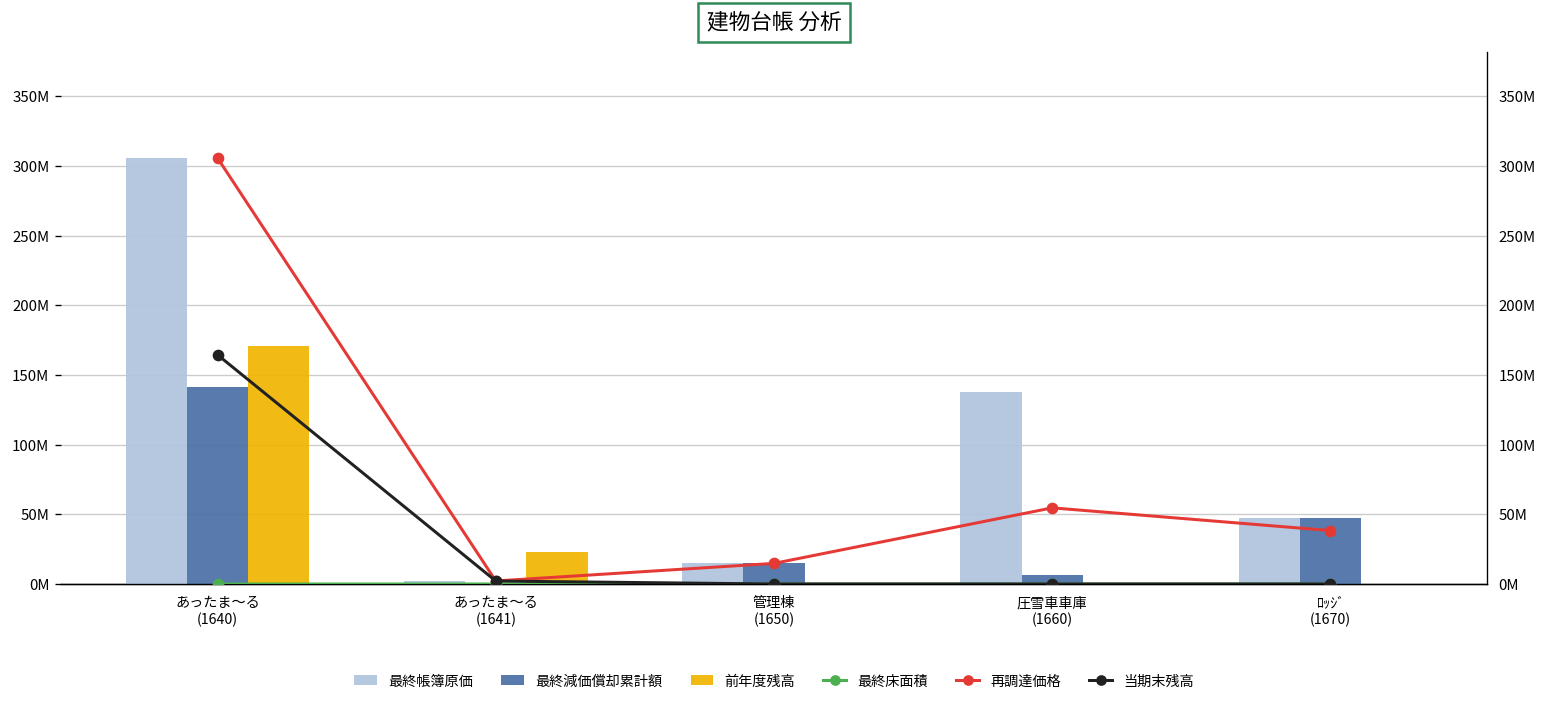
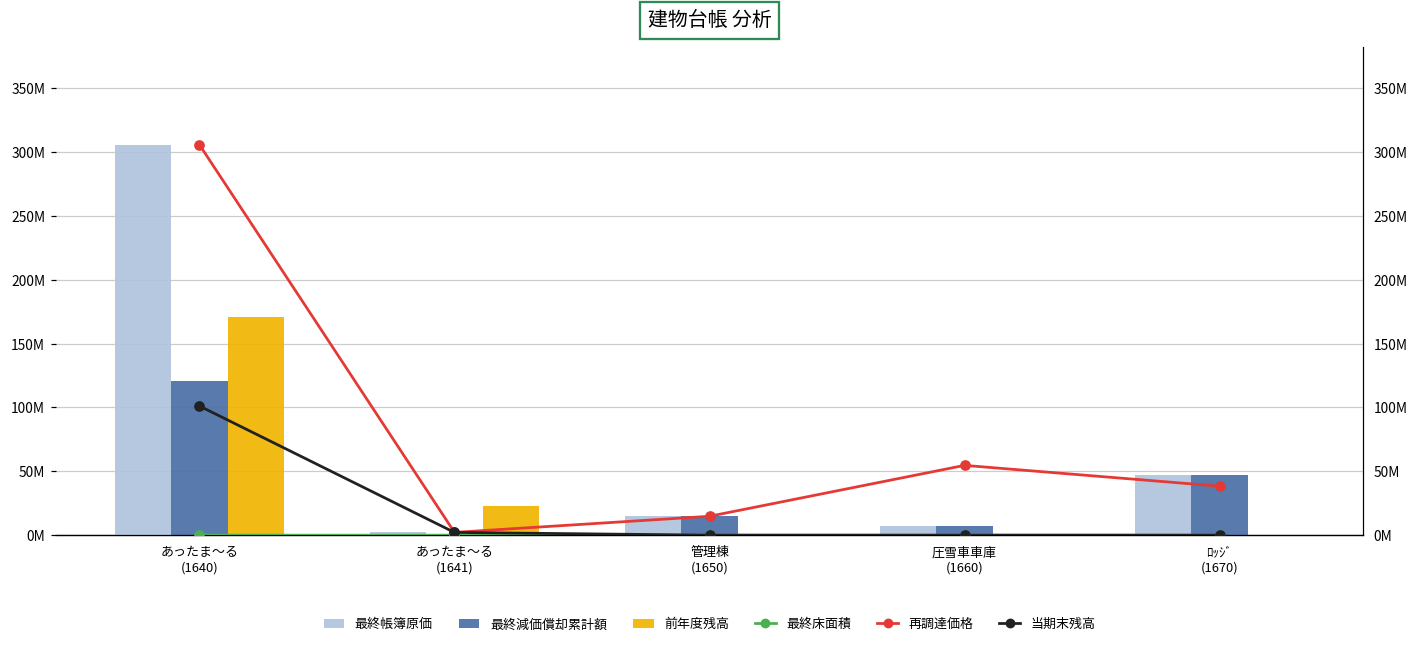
  {
    "最終帳簿原価": {
      "あったま～る (1640)": 306000000,
      "あったま～る (1641)": 2000000,
      "管理棟 (1650)": 15000000,
-     "圧雪車車庫 (1660)": 138000000,
+     "圧雪車車庫 (1660)": 7000000,
      "ﾛｯｼﾞ (1670)": 47000000
    },
    "最終減価償却累計額": {
-     "あったま～る (1640)": 141000000,
+     "あったま～る (1640)": 121000000,
      "管理棟 (1650)": 15000000,
      "圧雪車車庫 (1660)": 7000000,
      "ﾛｯｼﾞ (1670)": 47000000
    },
    "前年度残高": {
      "あったま～る (1640)": 171000000,
      "あったま～る (1641)": 23000000
    },
    "最終床面積": {
      "あったま～る (1640)": 0
    },
    "再調達価格": {
      "あったま～る (1640)": 306000000,
      "管理棟 (1650)": 15000000,
      "圧雪車車庫 (1660)": 55000000,
      "ﾛｯｼﾞ (1670)": 38000000
    },
    "当期末残高": {
-     "あったま～る (1640)": 164000000
+     "あったま～る (1640)": 101000000
    }
  }
